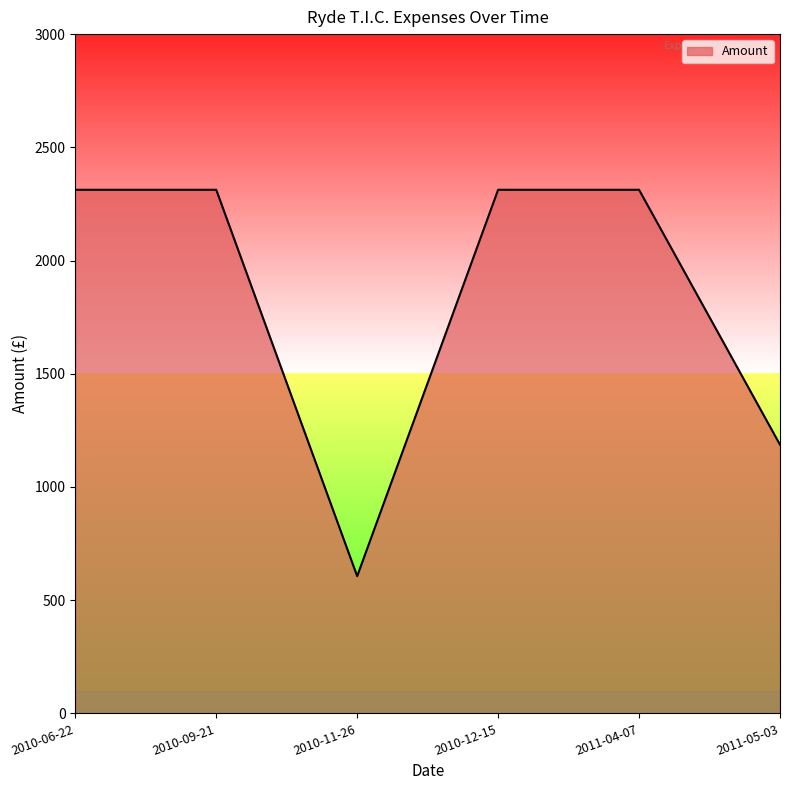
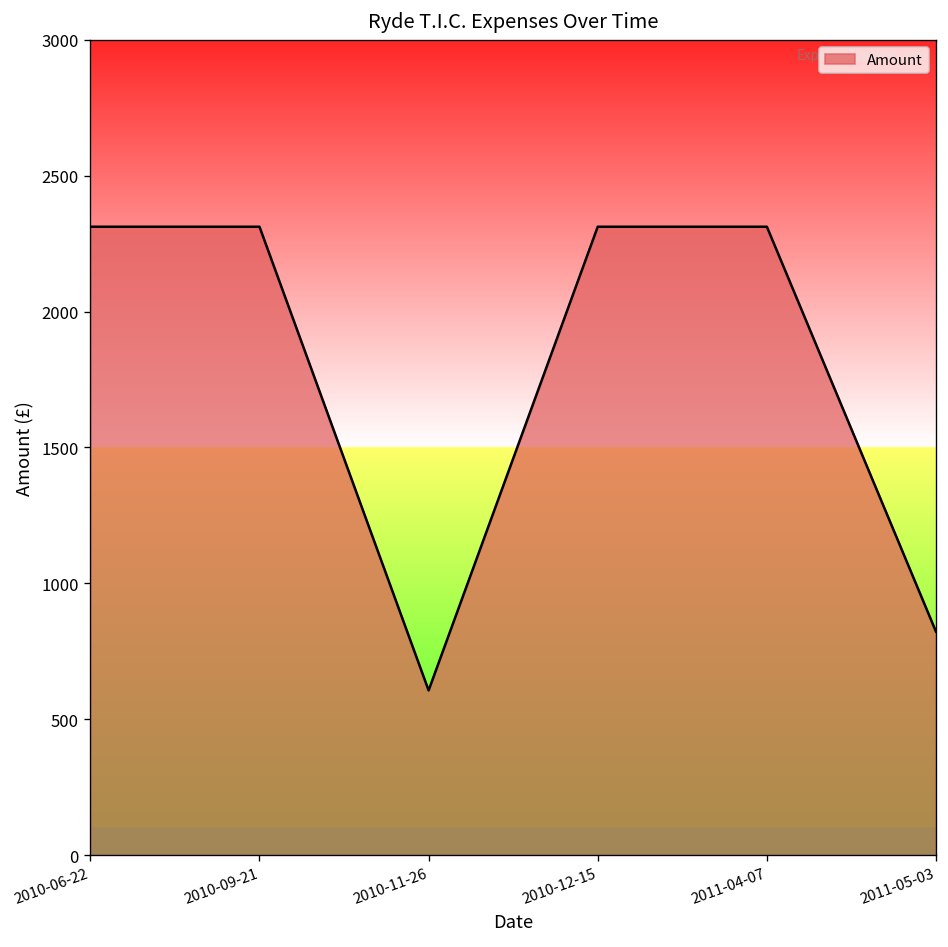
  {
    "2010-06-22": 2310,
    "2010-09-21": 2310,
    "2010-11-26": 610,
    "2010-12-15": 2310,
    "2011-04-07": 2310,
-   "2011-05-03": 1190
+   "2011-05-03": 820
  }
